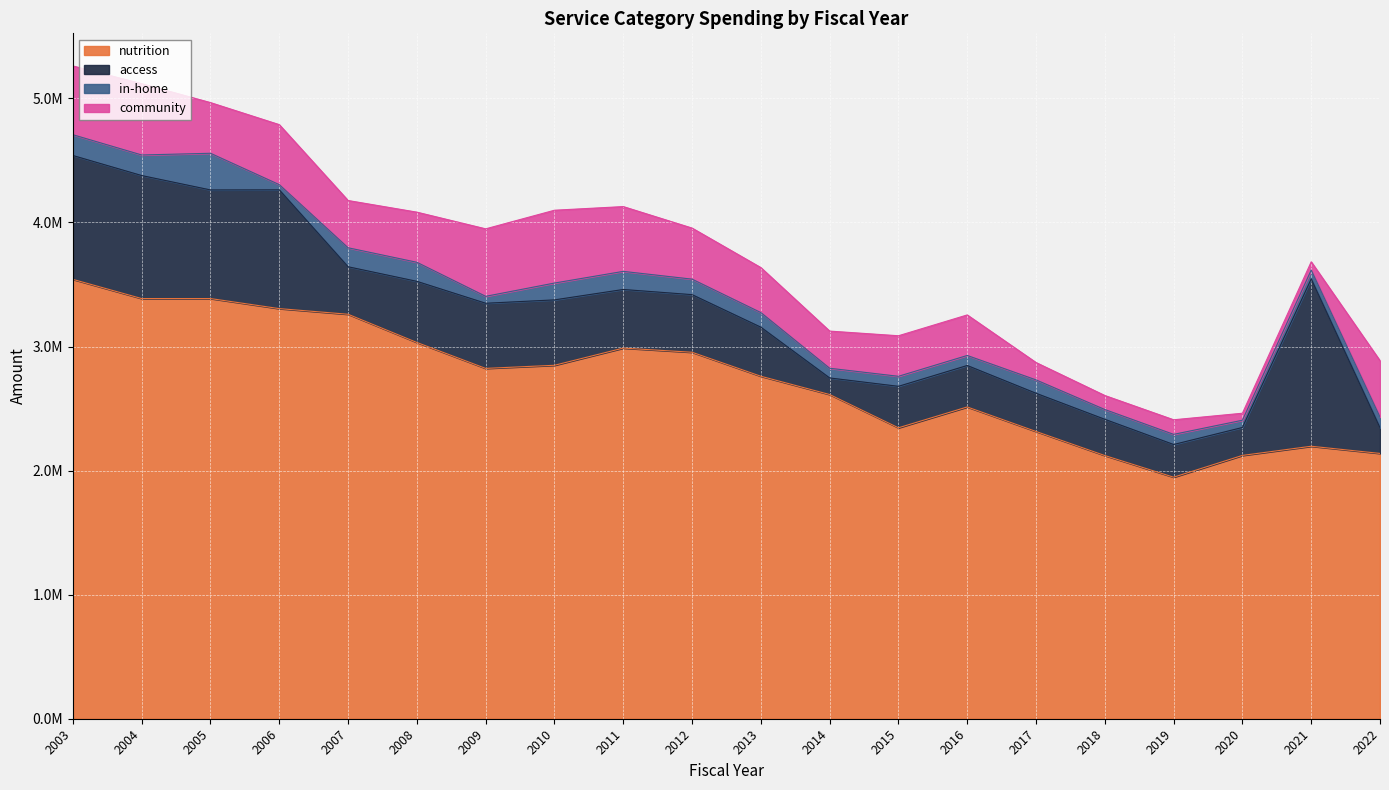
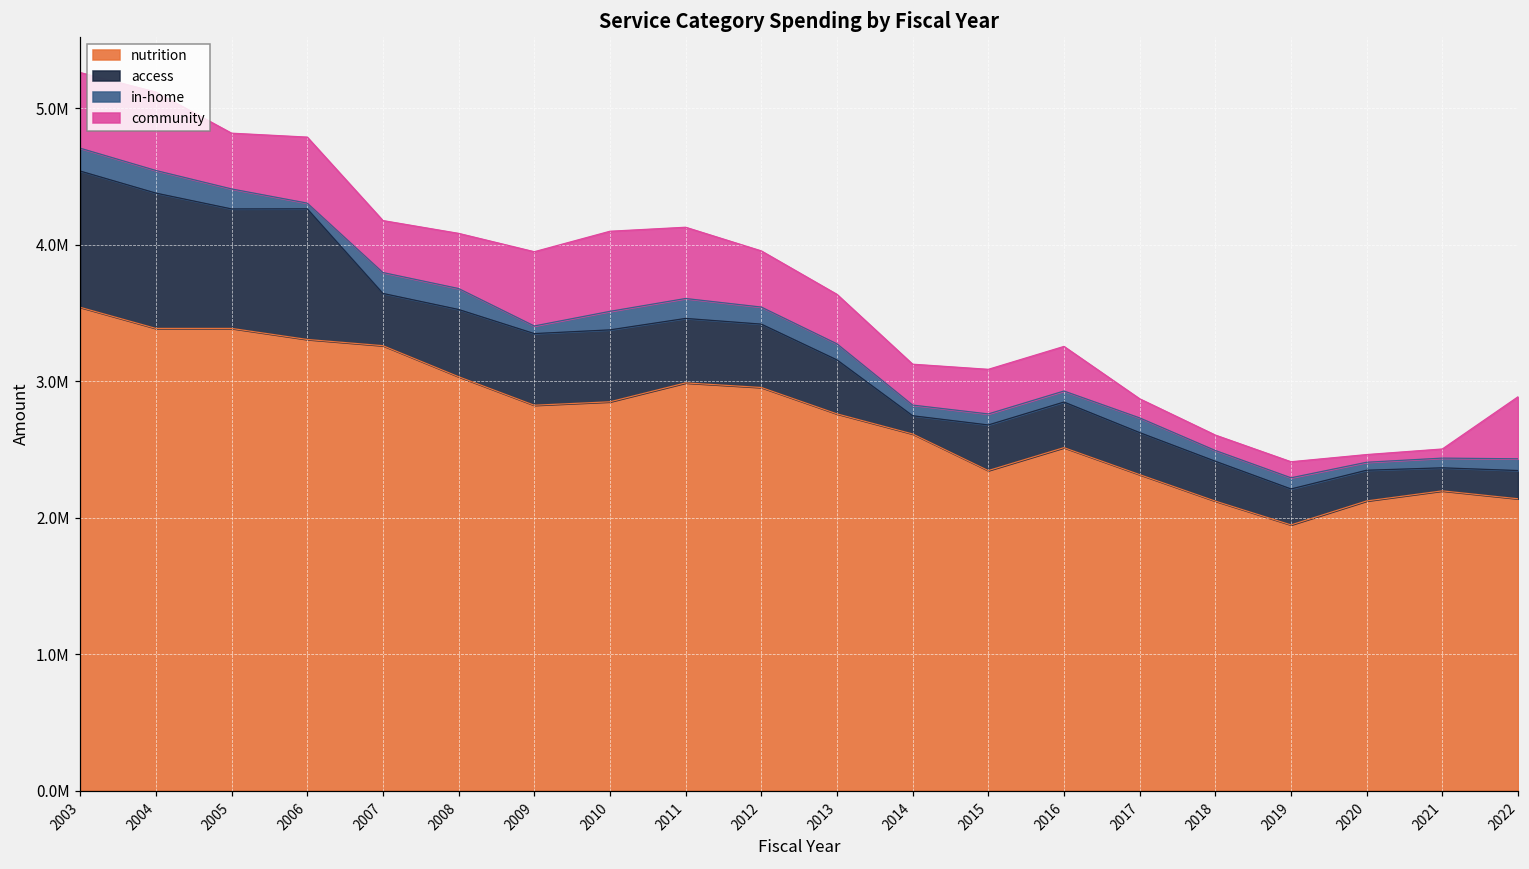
  {
    "nutrition": {
      "2003": 3540000,
      "2004": 3390000,
      "2005": 3390000,
      "2006": 3310000,
      "2007": 3260000,
      "2008": 3030000,
      "2009": 2820000,
      "2010": 2850000,
      "2011": 2990000,
      "2012": 2950000,
      "2013": 2760000,
      "2014": 2610000,
      "2015": 2350000,
      "2016": 2510000,
      "2017": 2320000,
      "2018": 2120000,
      "2019": 1950000,
      "2020": 2120000,
      "2021": 2200000,
      "2022": 2140000
    },
    "access": {
      "2003": 1000000,
      "2004": 990000,
      "2005": 880000,
      "2006": 960000,
      "2007": 380000,
      "2008": 490000,
      "2009": 530000,
      "2010": 530000,
      "2011": 470000,
      "2012": 460000,
      "2013": 400000,
      "2014": 130000,
      "2015": 330000,
      "2016": 330000,
      "2017": 310000,
      "2018": 290000,
      "2019": 260000,
      "2020": 230000,
-     "2021": 1350000,
+     "2021": 170000,
      "2022": 210000
    },
    "in-home": {
      "2003": 170000,
      "2004": 170000,
-     "2005": 300000,
+     "2005": 150000,
      "2006": 40000,
      "2007": 150000,
      "2008": 150000,
      "2009": 60000,
      "2010": 140000,
      "2011": 150000,
      "2012": 120000,
      "2013": 120000,
      "2014": 80000,
      "2015": 80000,
      "2016": 80000,
      "2017": 110000,
      "2018": 80000,
      "2019": 80000,
      "2020": 60000,
      "2021": 70000,
      "2022": 90000
    },
    "community": {
      "2003": 550000,
      "2005": 410000,
      "2006": 480000,
      "2007": 380000,
      "2008": 400000,
      "2009": 540000,
      "2010": 590000,
      "2011": 520000,
      "2012": 410000,
      "2013": 360000,
      "2014": 300000,
      "2015": 330000,
      "2016": 330000,
      "2017": 140000,
      "2018": 110000,
      "2019": 120000,
      "2020": 60000,
      "2021": 70000,
      "2022": 450000
    }
  }
